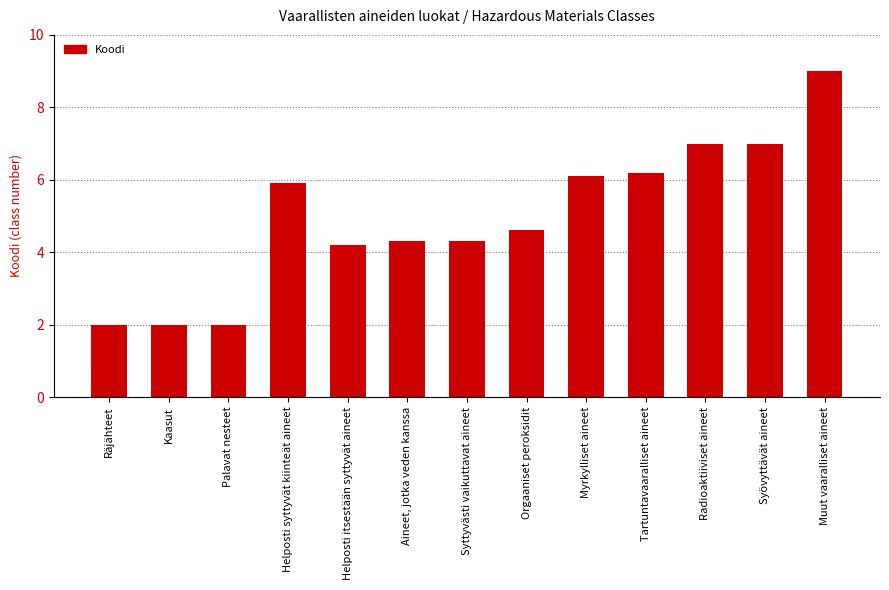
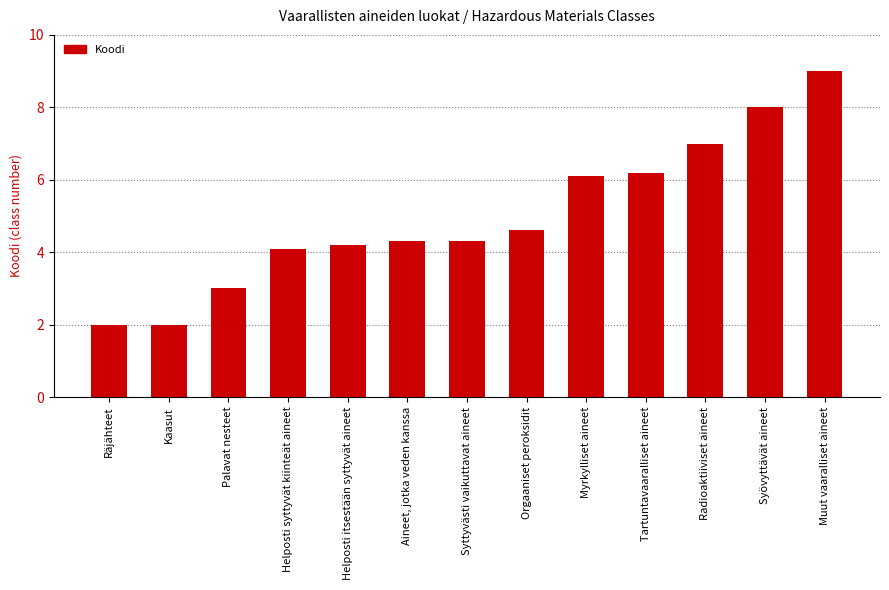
  {
    "Räjähteet": 2.0,
    "Kaasut": 2.0,
-   "Palavat nesteet": 2,
-   "Helposti syttyvät kiinteät aineet": 5.9,
+   "Palavat nesteet": 3,
+   "Helposti syttyvät kiinteät aineet": 4.1,
    "Helposti itsestään syttyvät aineet": 4.2,
    "Aineet, jotka veden kanssa": 4.3,
    "Syttyvästi vaikuttavat aineet": 4.3,
    "Orgaaniset peroksidit": 4.6,
    "Myrkylliset aineet": 6.1,
    "Tartuntavaaralliset aineet": 6.2,
    "Radioaktiiviset aineet": 7.0,
-   "Syövyttävät aineet": 7,
+   "Syövyttävät aineet": 8,
    "Muut vaaralliset aineet": 9.0
  }
